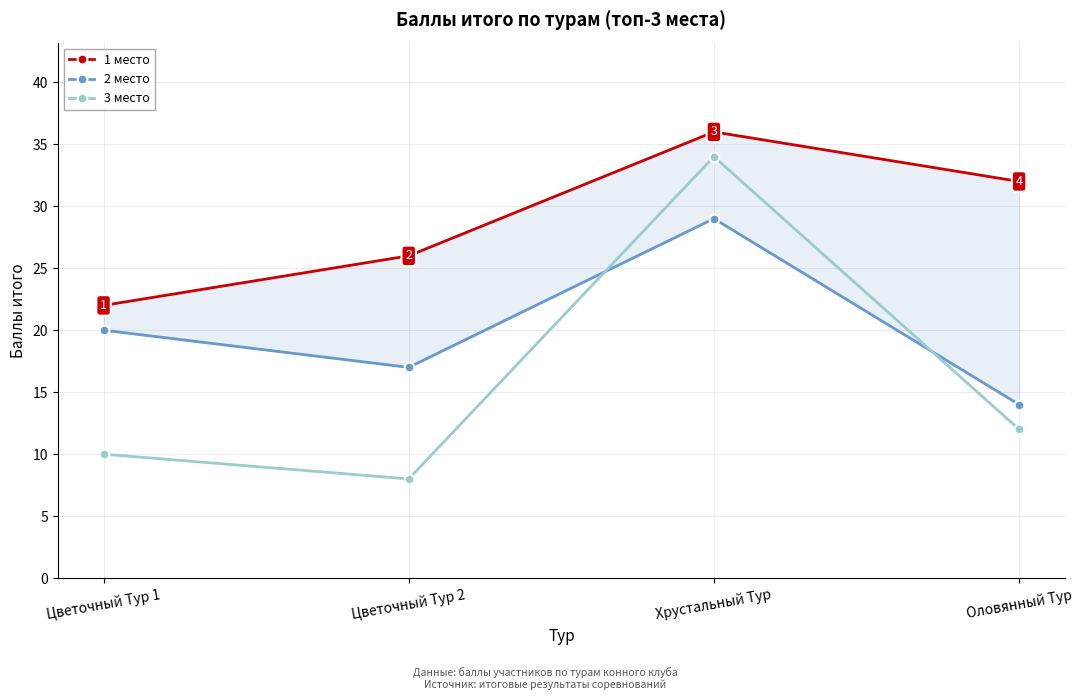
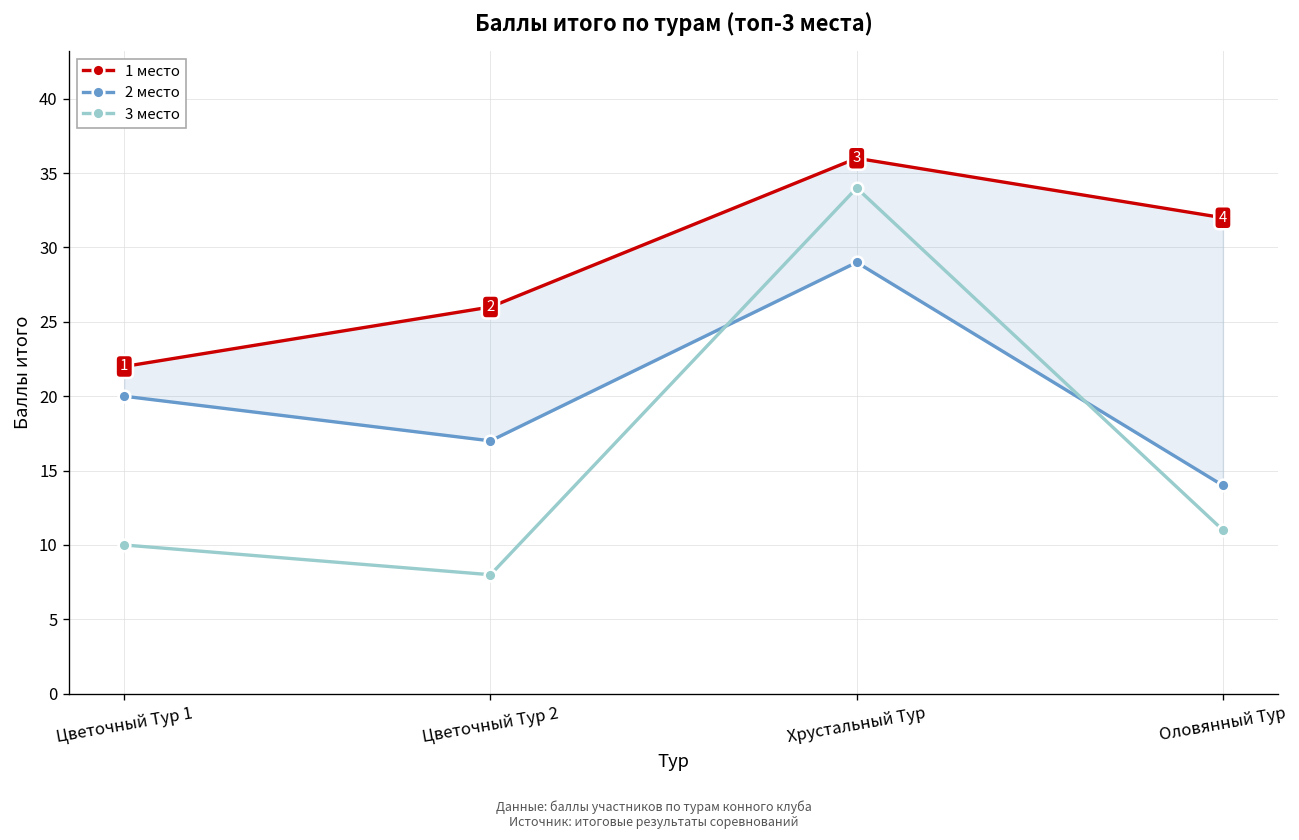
  {
    "2 место": {
      "Цветочный Тур 1": 20,
      "Цветочный Тур 2": 17,
      "Хрустальный Тур": 29,
      "Оловянный Тур": 14
    },
    "3 место": {
      "Цветочный Тур 1": 10,
      "Цветочный Тур 2": 8,
      "Хрустальный Тур": 34,
-     "Оловянный Тур": 12
+     "Оловянный Тур": 11
    }
  }
